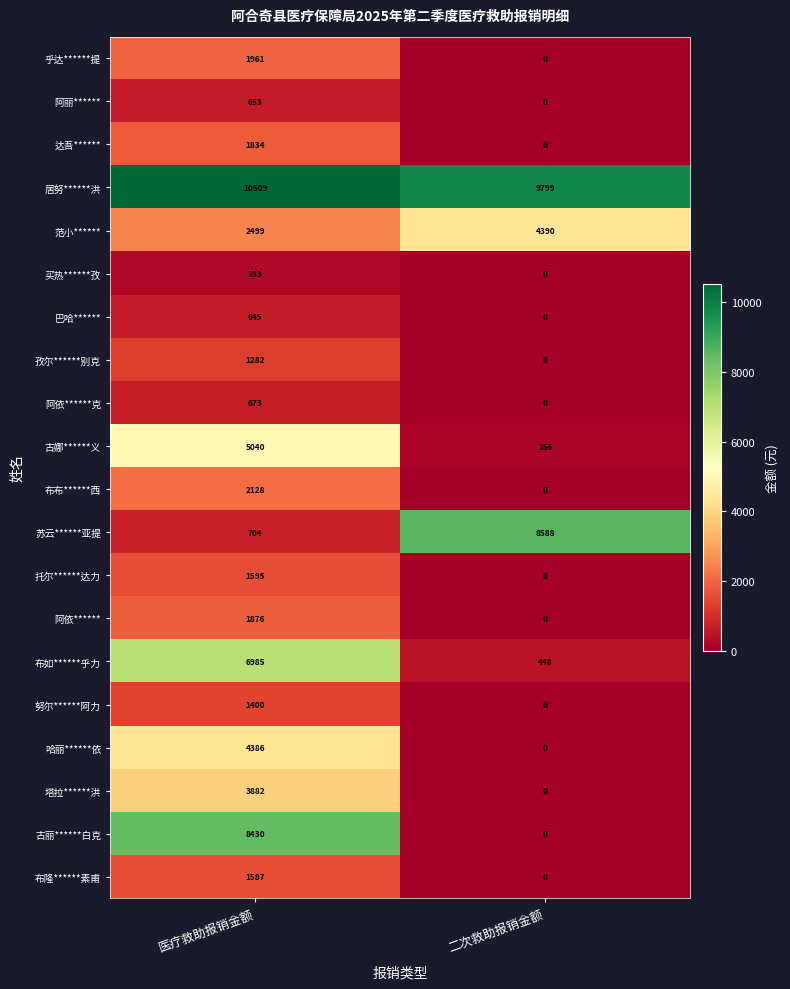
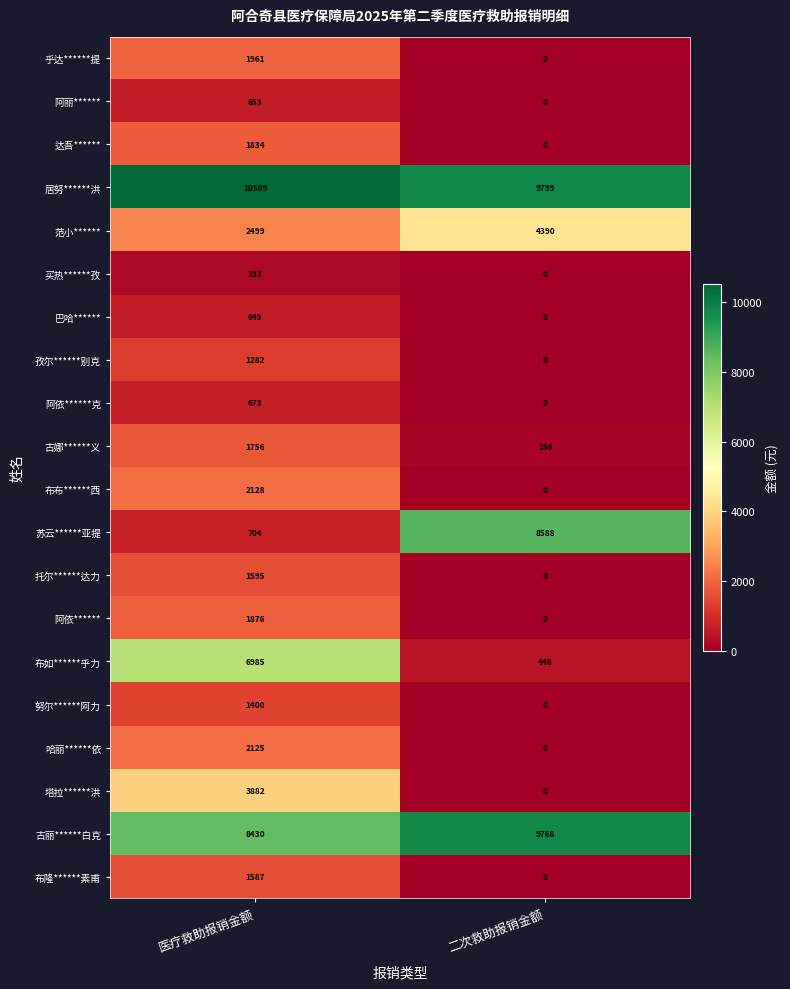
  {
    "乎达******提": {
      "医疗救助报销金额": 1961,
      "二次救助报销金额": 0
    },
    "阿丽******": {
      "医疗救助报销金额": 653,
      "二次救助报销金额": 0
    },
    "达吾******": {
      "医疗救助报销金额": 1834,
      "二次救助报销金额": 0
    },
    "居努******洪": {
      "医疗救助报销金额": 10509,
      "二次救助报销金额": 9799
    },
    "范小******": {
      "医疗救助报销金额": 2499,
      "二次救助报销金额": 4390
    },
    "买热******孜": {
      "医疗救助报销金额": 233,
      "二次救助报销金额": 0
    },
    "巴哈******": {
      "医疗救助报销金额": 645,
      "二次救助报销金额": 0
    },
    "孜尔******别克": {
      "医疗救助报销金额": 1282,
      "二次救助报销金额": 0
    },
    "阿依******克": {
      "医疗救助报销金额": 673,
      "二次救助报销金额": 0
    },
    "古娜******义": {
-     "医疗救助报销金额": 5040,
+     "医疗救助报销金额": 1756,
      "二次救助报销金额": 156
    },
    "布布******西": {
      "医疗救助报销金额": 2128,
      "二次救助报销金额": 0
    },
    "苏云******亚提": {
      "医疗救助报销金额": 704,
      "二次救助报销金额": 8588
    },
    "托尔******达力": {
      "医疗救助报销金额": 1595,
      "二次救助报销金额": 0
    },
    "阿依******": {
      "医疗救助报销金额": 1876,
      "二次救助报销金额": 0
    },
    "布如******乎力": {
      "医疗救助报销金额": 6985,
      "二次救助报销金额": 448
    },
    "努尔******阿力": {
      "医疗救助报销金额": 1400,
      "二次救助报销金额": 0
    },
    "哈丽******依": {
-     "医疗救助报销金额": 4386,
+     "医疗救助报销金额": 2125,
      "二次救助报销金额": 0
    },
    "塔拉******洪": {
      "医疗救助报销金额": 3882,
      "二次救助报销金额": 0
    },
    "古丽******白克": {
      "医疗救助报销金额": 8430,
-     "二次救助报销金额": 0
+     "二次救助报销金额": 9768
    },
    "布隆******素甫": {
      "医疗救助报销金额": 1587,
      "二次救助报销金额": 0
    }
  }
